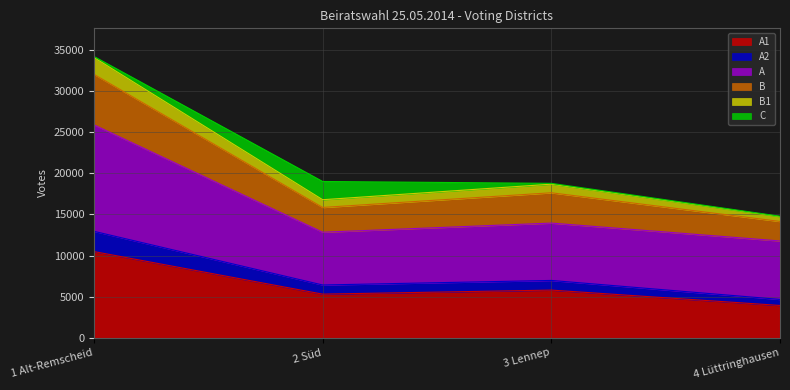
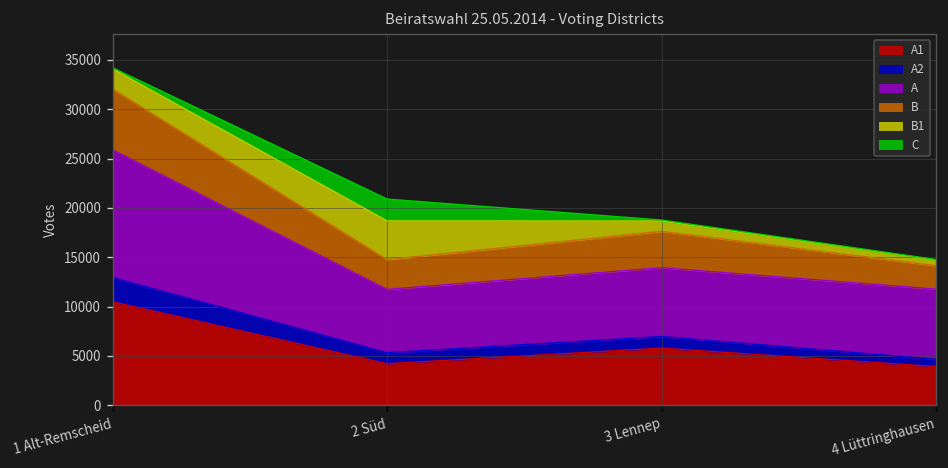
  {
    "A1": {
      "1 Alt-Remscheid": 10000,
-     "2 Süd": 5000,
+     "2 Süd": 4000,
      "3 Lennep": 6000,
      "4 Lüttringhausen": 4000
    },
    "A2": {
      "1 Alt-Remscheid": 2000,
      "2 Süd": 1000,
      "3 Lennep": 1000,
      "4 Lüttringhausen": 1000
    },
    "A": {
      "1 Alt-Remscheid": 13000,
      "2 Süd": 6000,
      "3 Lennep": 7000,
      "4 Lüttringhausen": 7000
    },
    "B": {
      "1 Alt-Remscheid": 6000,
      "2 Süd": 3000,
      "3 Lennep": 4000,
      "4 Lüttringhausen": 2000
    },
    "B1": {
-     "2 Süd": 1000
+     "2 Süd": 4000
    },
    "C": {
      "2 Süd": 2000
    }
  }
